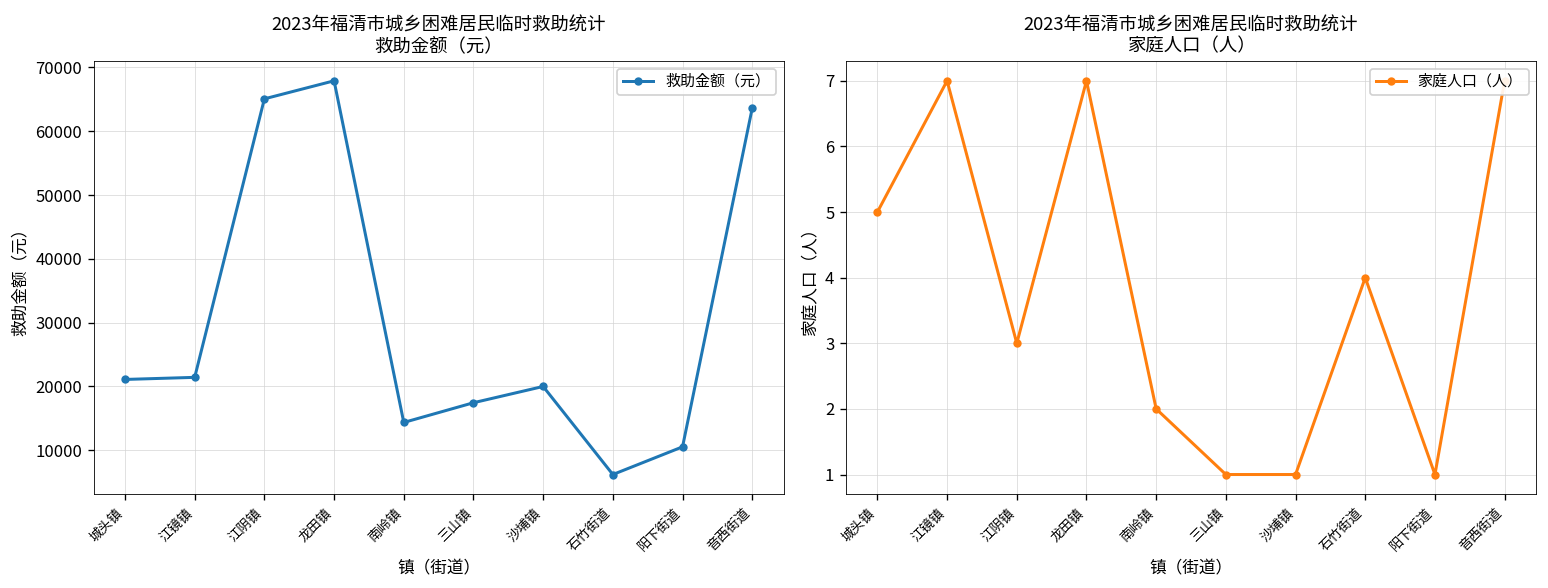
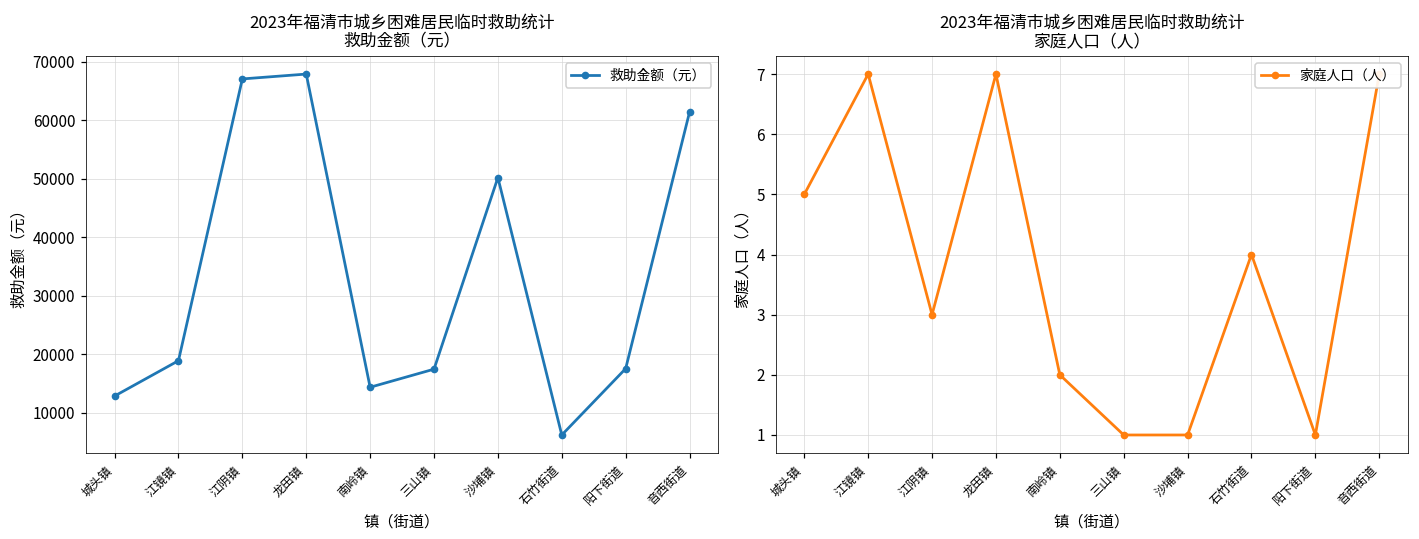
  {
    "2023年福清市城乡困难居民临时救助统计 救助金额（元）": {
-     "城头镇": 21000,
-     "江镜镇": 21000,
-     "江阴镇": 65000,
+     "城头镇": 13000,
+     "江镜镇": 19000,
+     "江阴镇": 67000,
      "龙田镇": 68000,
      "南岭镇": 14000,
      "三山镇": 17000,
-     "沙埔镇": 20000,
+     "沙埔镇": 50000,
      "石竹街道": 6000,
-     "阳下街道": 11000,
-     "音西街道": 64000
+     "阳下街道": 18000,
+     "音西街道": 61000
    },
    "2023年福清市城乡困难居民临时救助统计 家庭人口（人）": {
      "城头镇": 5.0,
      "江镜镇": 7.0,
      "江阴镇": 3.0,
      "龙田镇": 7.0,
      "南岭镇": 2.0,
      "三山镇": 1.0,
      "沙埔镇": 1.0,
      "石竹街道": 4.0,
      "阳下街道": 1.0
    }
  }
